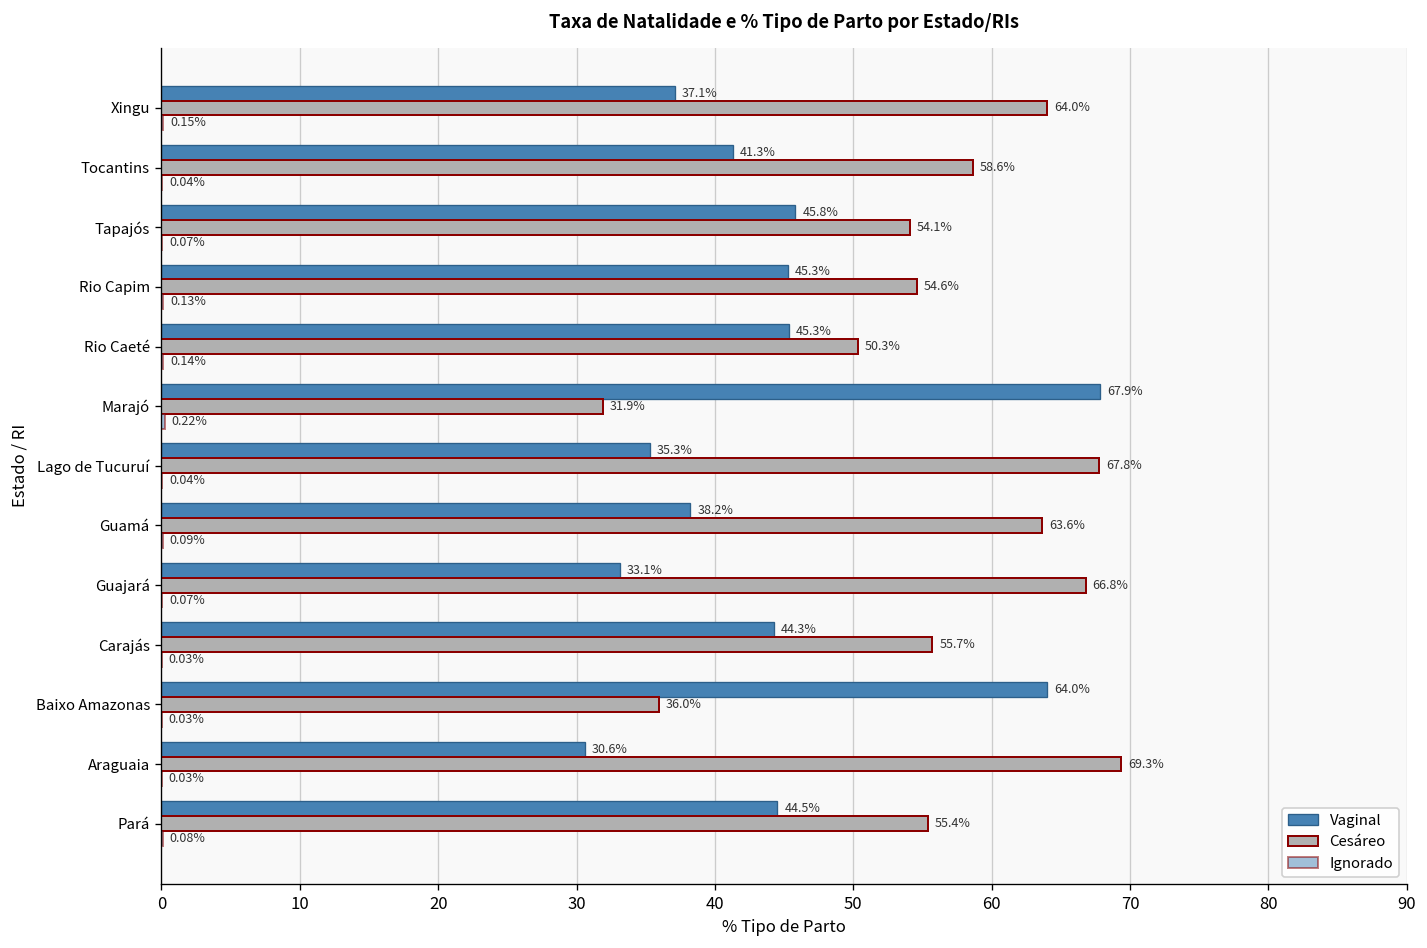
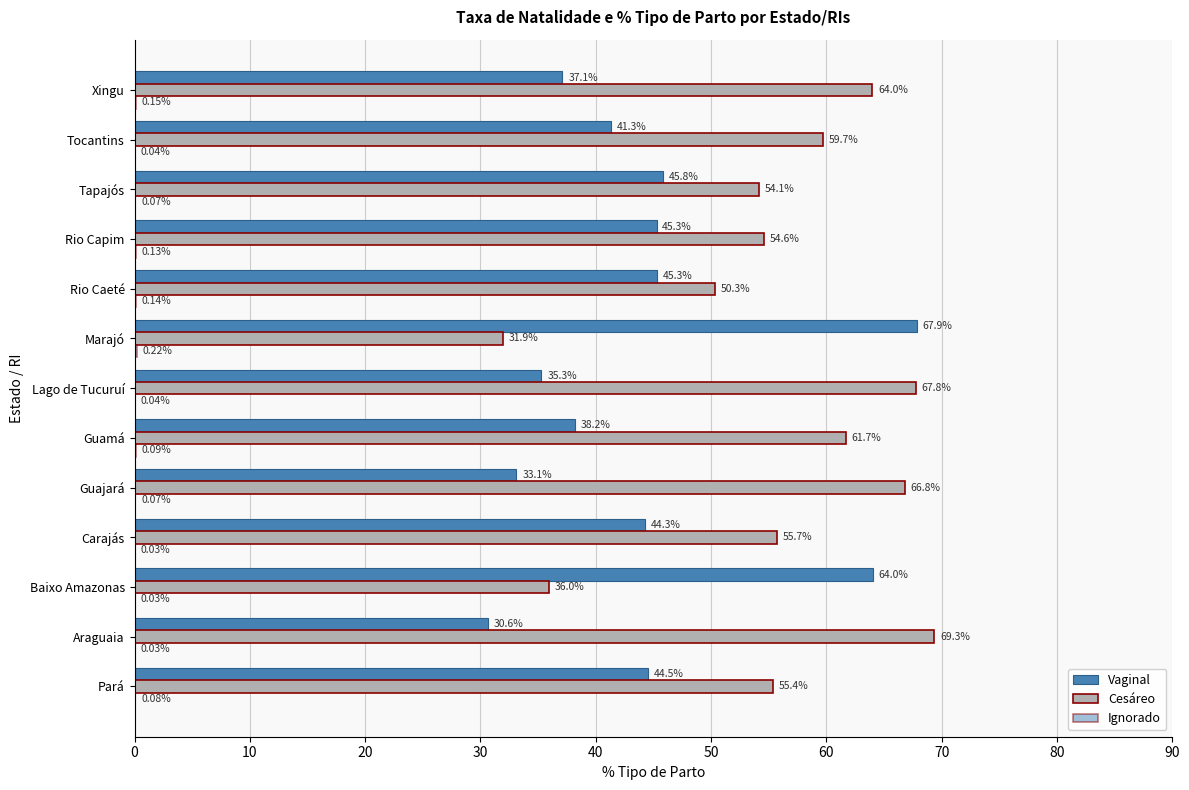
  {
    "Cesáreo": {
      "Xingu": "64.0%",
-     "Tocantins": "58.6%",
+     "Tocantins": "59.7%",
      "Tapajós": "54.1%",
      "Rio Capim": "54.6%",
      "Rio Caeté": "50.3%",
      "Marajó": "31.9%",
      "Lago de Tucuruí": "67.8%",
-     "Guamá": "63.6%",
+     "Guamá": "61.7%",
      "Guajará": "66.8%",
      "Carajás": "55.7%",
      "Baixo Amazonas": "36.0%",
      "Araguaia": "69.3%",
      "Pará": "55.4%"
    }
  }
